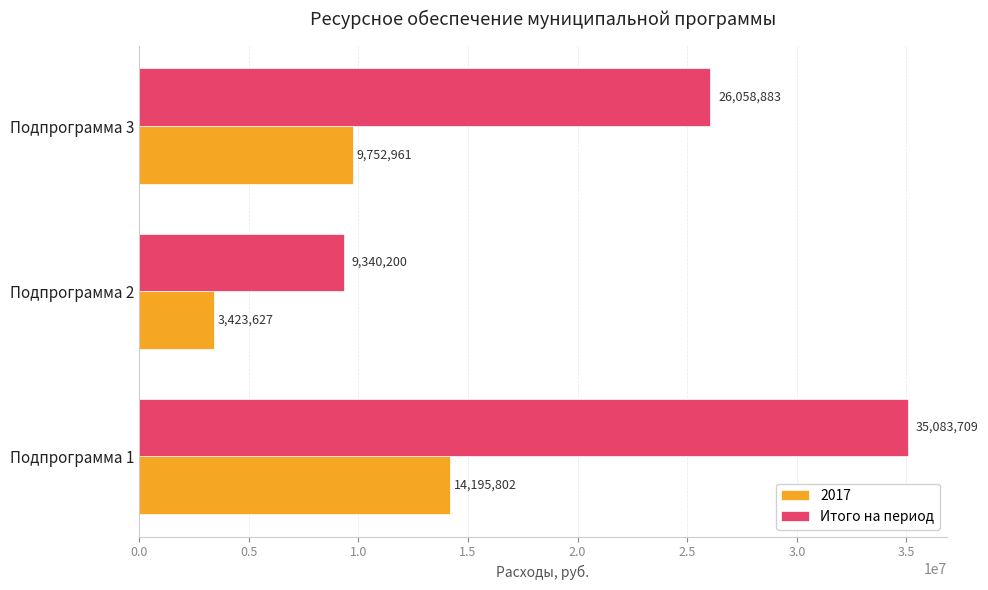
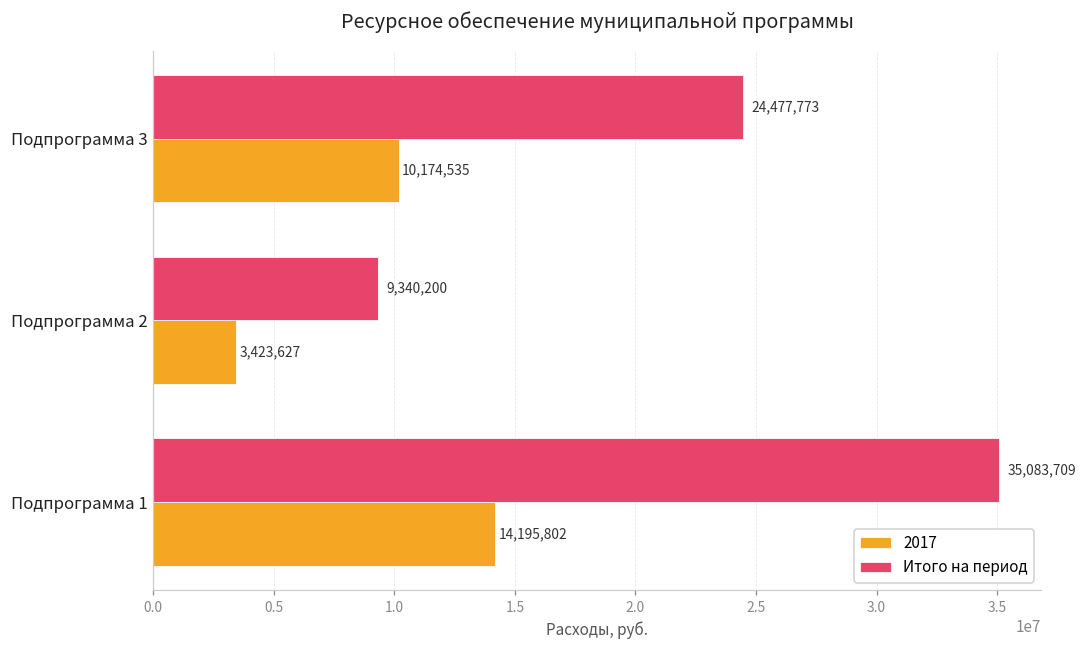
  {
    "2017": {
-     "Подпрограмма 3": "9,752,961",
+     "Подпрограмма 3": "10,174,535",
      "Подпрограмма 2": "3,423,627",
      "Подпрограмма 1": "14,195,802"
    },
    "Итого на период": {
-     "Подпрограмма 3": "26,058,883",
+     "Подпрограмма 3": "24,477,773",
      "Подпрограмма 2": "9,340,200",
      "Подпрограмма 1": "35,083,709"
    }
  }
